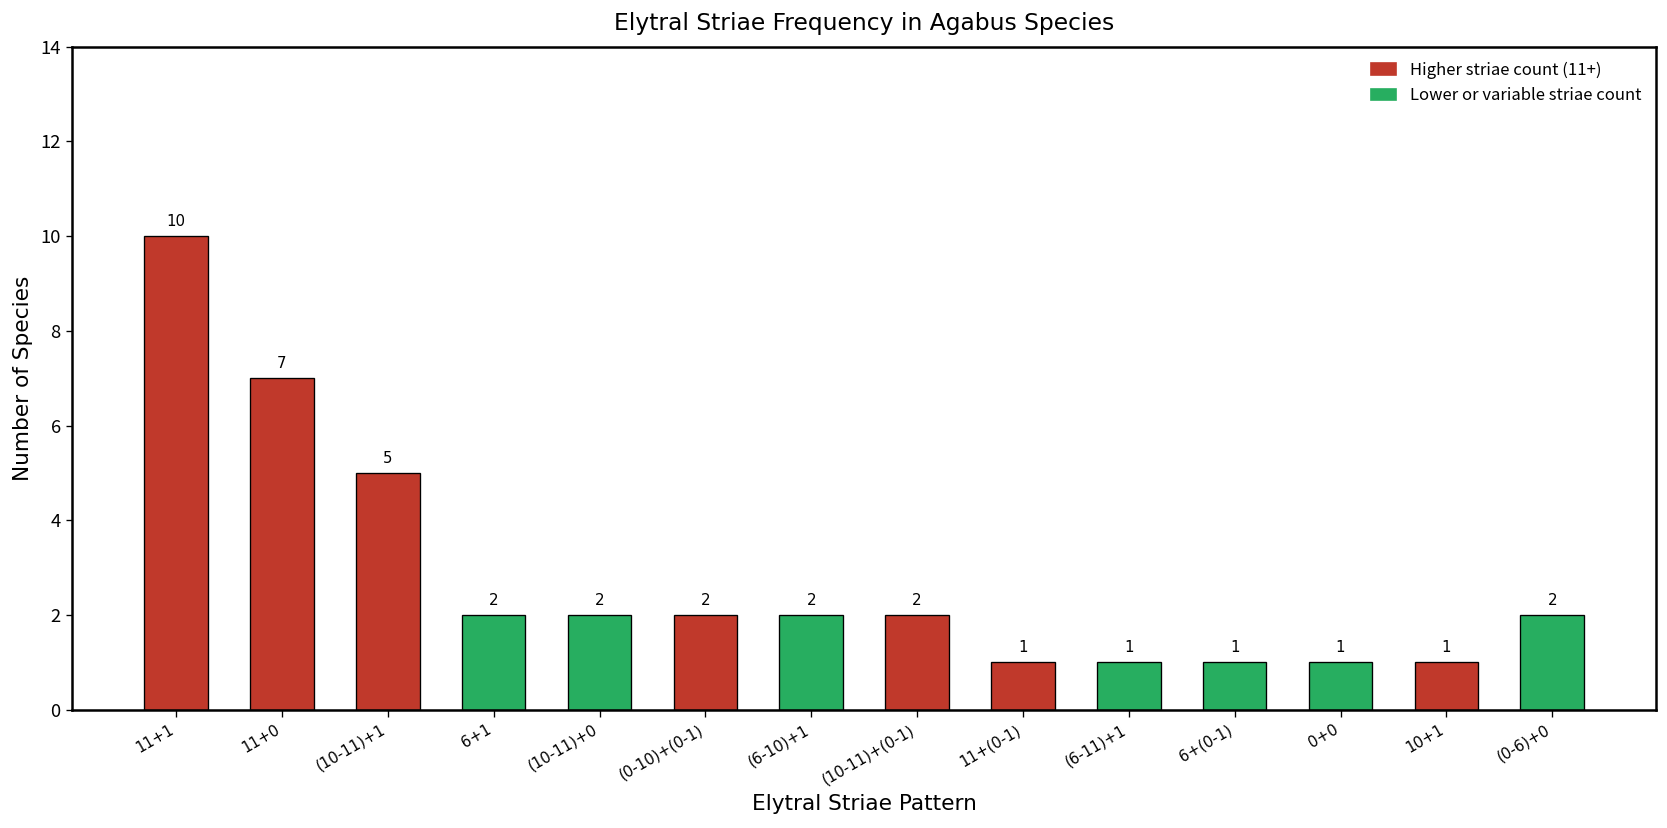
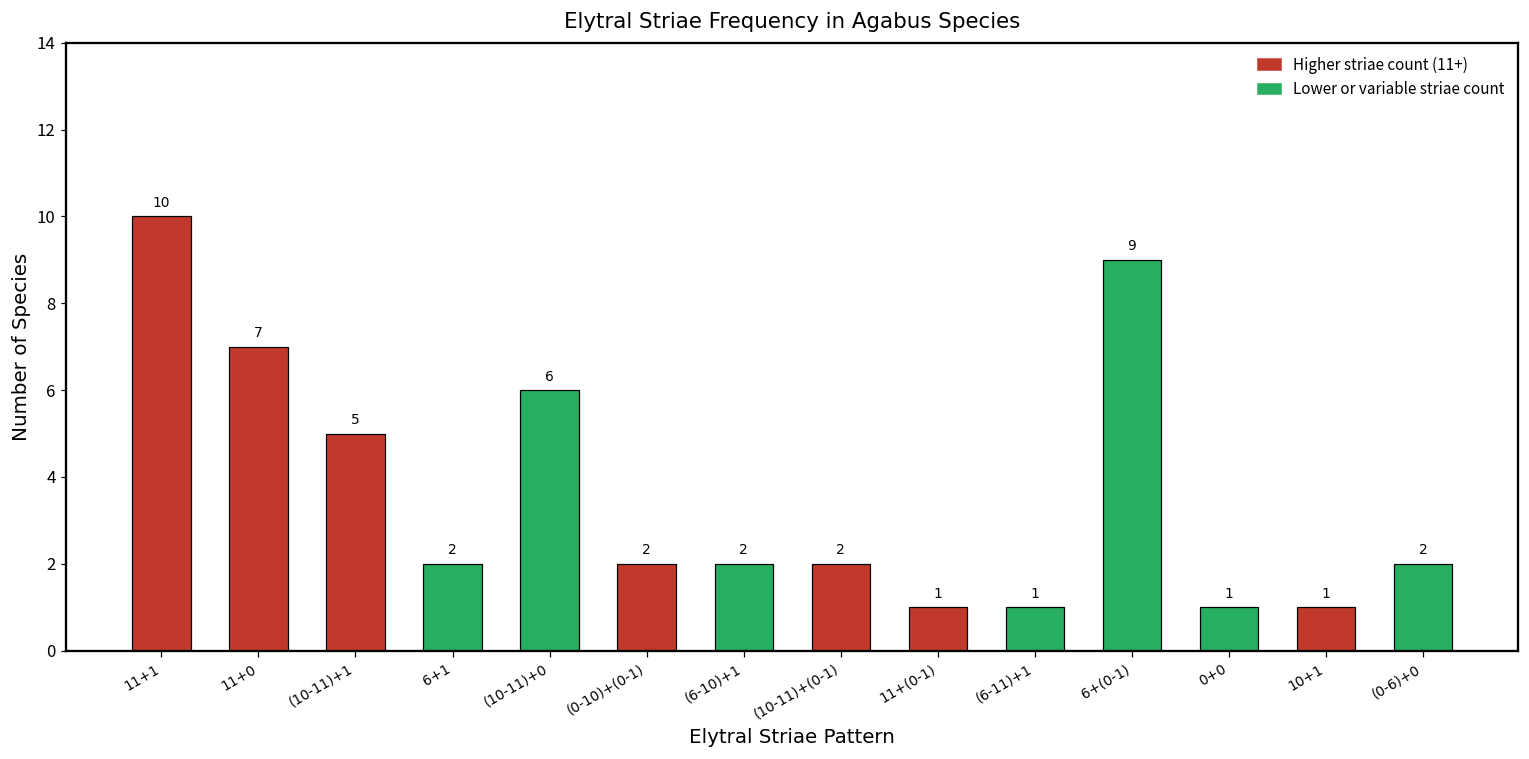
  {
    "11+1": 10,
    "11+0": 7,
    "(10-11)+1": 5,
    "6+1": 2,
-   "(10-11)+0": 2,
+   "(10-11)+0": 6,
    "(0-10)+(0-1)": 2,
    "(6-10)+1": 2,
    "(10-11)+(0-1)": 2,
    "11+(0-1)": 1,
    "(6-11)+1": 1,
-   "6+(0-1)": 1,
+   "6+(0-1)": 9,
    "0+0": 1,
    "10+1": 1,
    "(0-6)+0": 2
  }
